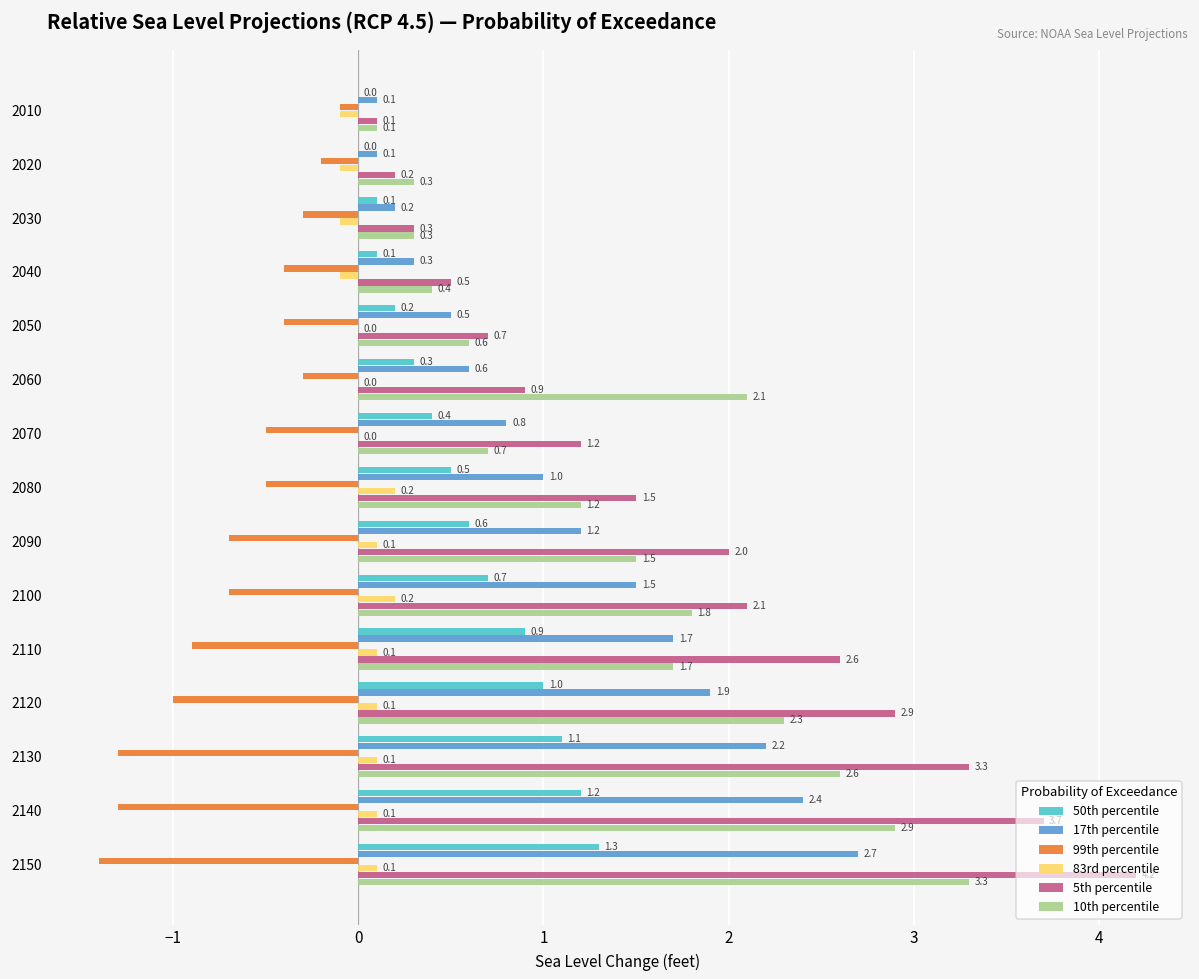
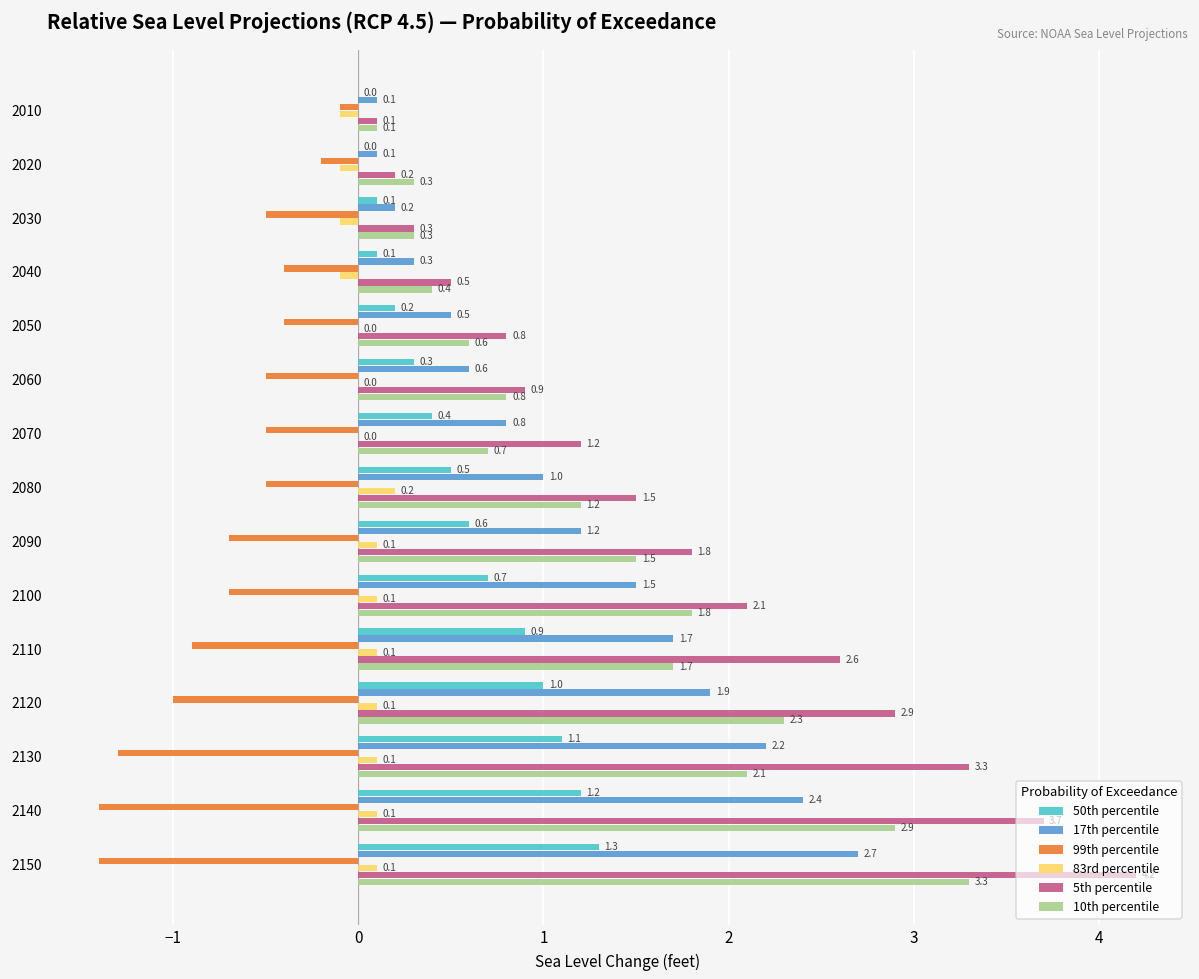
  {
    "99th percentile": {
      "2010": -0.1,
      "2020": -0.2,
-     "2030": -0.3,
+     "2030": -0.5,
      "2040": -0.4,
      "2050": -0.4,
-     "2060": -0.3,
+     "2060": -0.5,
      "2070": -0.5,
      "2080": -0.5,
      "2090": -0.7,
      "2100": -0.7,
      "2110": -0.9,
      "2120": -1.0,
      "2130": -1.3,
-     "2140": -1.3,
+     "2140": -1.4,
      "2150": -1.4
    },
    "83rd percentile": {
      "2050": 0.0,
      "2060": 0.0,
      "2070": 0.0,
      "2080": 0.2,
      "2090": 0.1,
-     "2100": 0.2,
+     "2100": 0.1,
      "2110": 0.1,
      "2120": 0.1,
      "2130": 0.1,
      "2140": 0.1,
      "2150": 0.1
    },
    "5th percentile": {
      "2020": 0.2,
      "2040": 0.5,
-     "2050": 0.7,
+     "2050": 0.8,
      "2060": 0.9,
      "2070": 1.2,
      "2080": 1.5,
-     "2090": 2.0,
+     "2090": 1.8,
      "2100": 2.1,
      "2110": 2.6,
      "2120": 2.9,
      "2130": 3.3
    },
    "10th percentile": {
      "2020": 0.3,
      "2040": 0.4,
      "2050": 0.6,
-     "2060": 2.1,
+     "2060": 0.8,
      "2070": 0.7,
      "2080": 1.2,
      "2090": 1.5,
      "2100": 1.8,
      "2110": 1.7,
      "2120": 2.3,
-     "2130": 2.6,
+     "2130": 2.1,
      "2140": 2.9,
      "2150": 3.3
    }
  }
